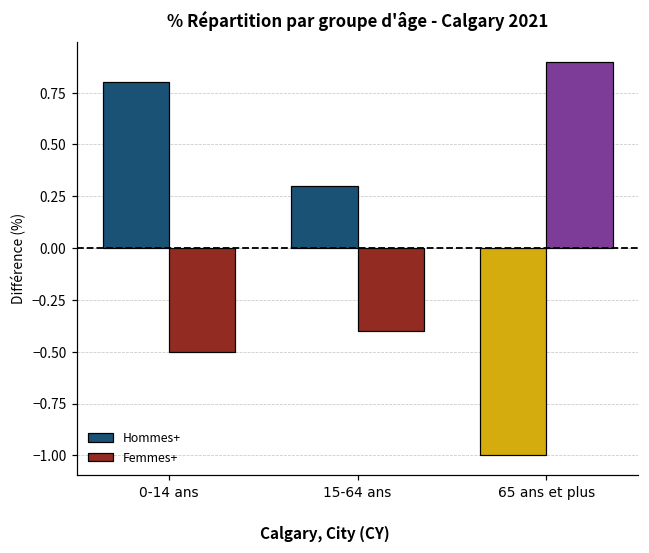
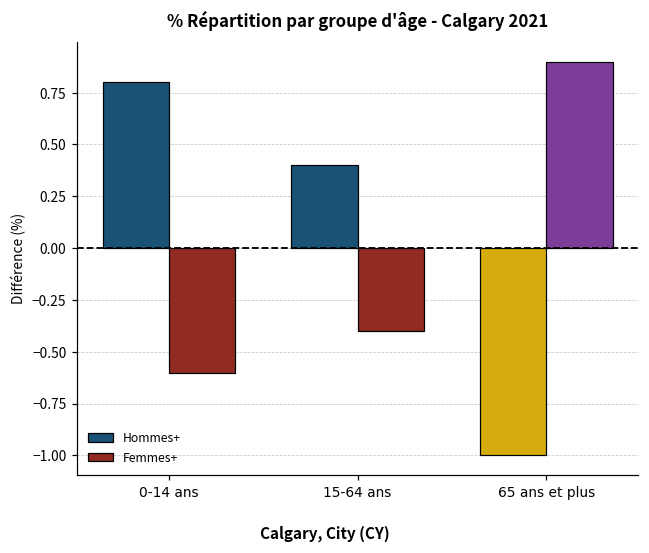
  {
    "Hommes+": {
      "0-14 ans": 0.8,
-     "15-64 ans": 0.3,
+     "15-64 ans": 0.4,
      "65 ans et plus": -1.0
    },
    "Femmes+": {
-     "0-14 ans": -0.5,
+     "0-14 ans": -0.6,
      "15-64 ans": -0.4,
      "65 ans et plus": 0.9
    }
  }
